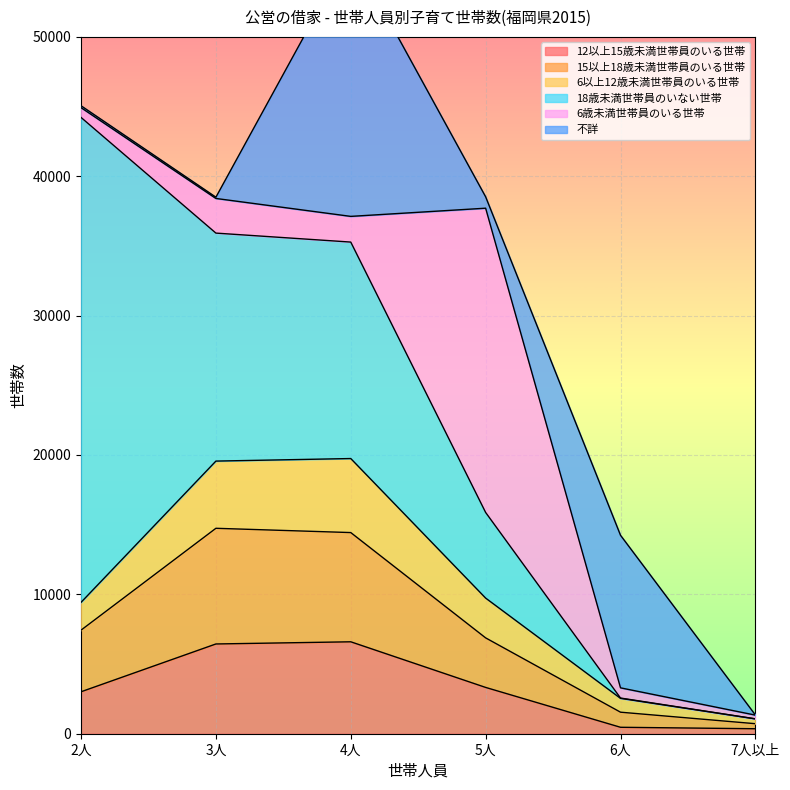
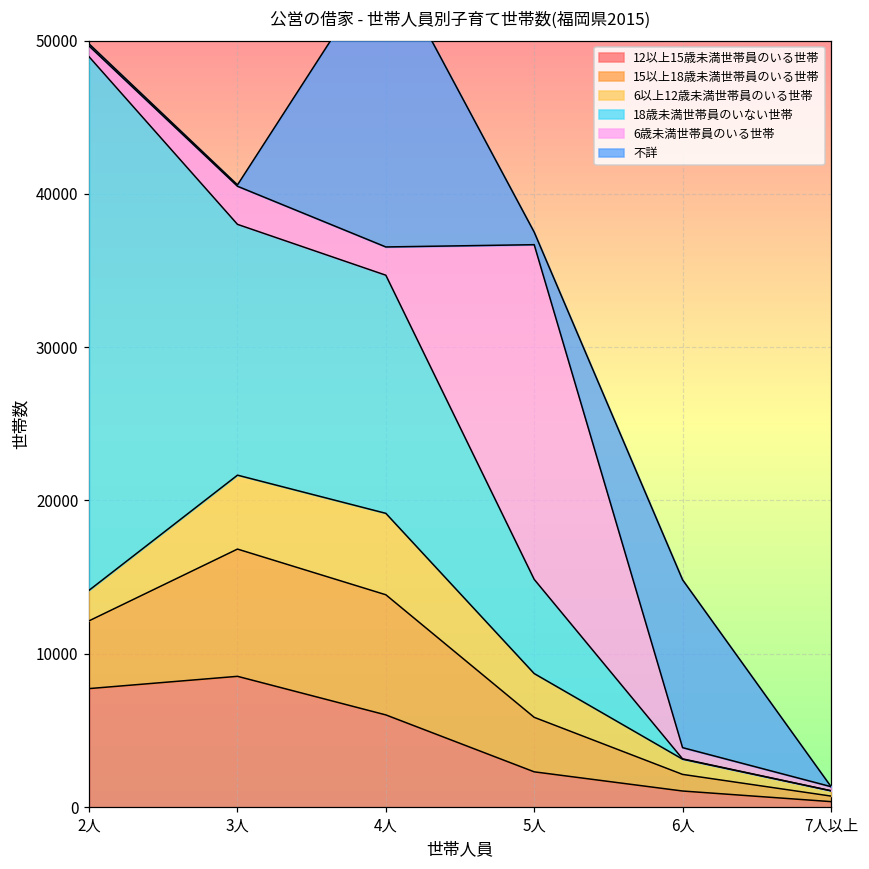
  {
    "12以上15歳未満世帯員のいる世帯": {
-     "2人": 3000,
-     "3人": 6400,
-     "4人": 6600,
-     "5人": 3300,
-     "6人": 500,
+     "2人": 7700,
+     "3人": 8500,
+     "4人": 6000,
+     "5人": 2300,
+     "6人": 1000,
      "7人以上": 400
    },
    "18歳未満世帯員のいない世帯": {
      "2人": 34800,
      "3人": 16400,
      "4人": 15500,
      "5人": 6100
    },
    "6歳未満世帯員のいる世帯": {
      "4人": 1800,
      "5人": 21800,
      "6人": 700
    },
    "不詳": {
      "5人": 800,
      "6人": 10900
    }
  }
